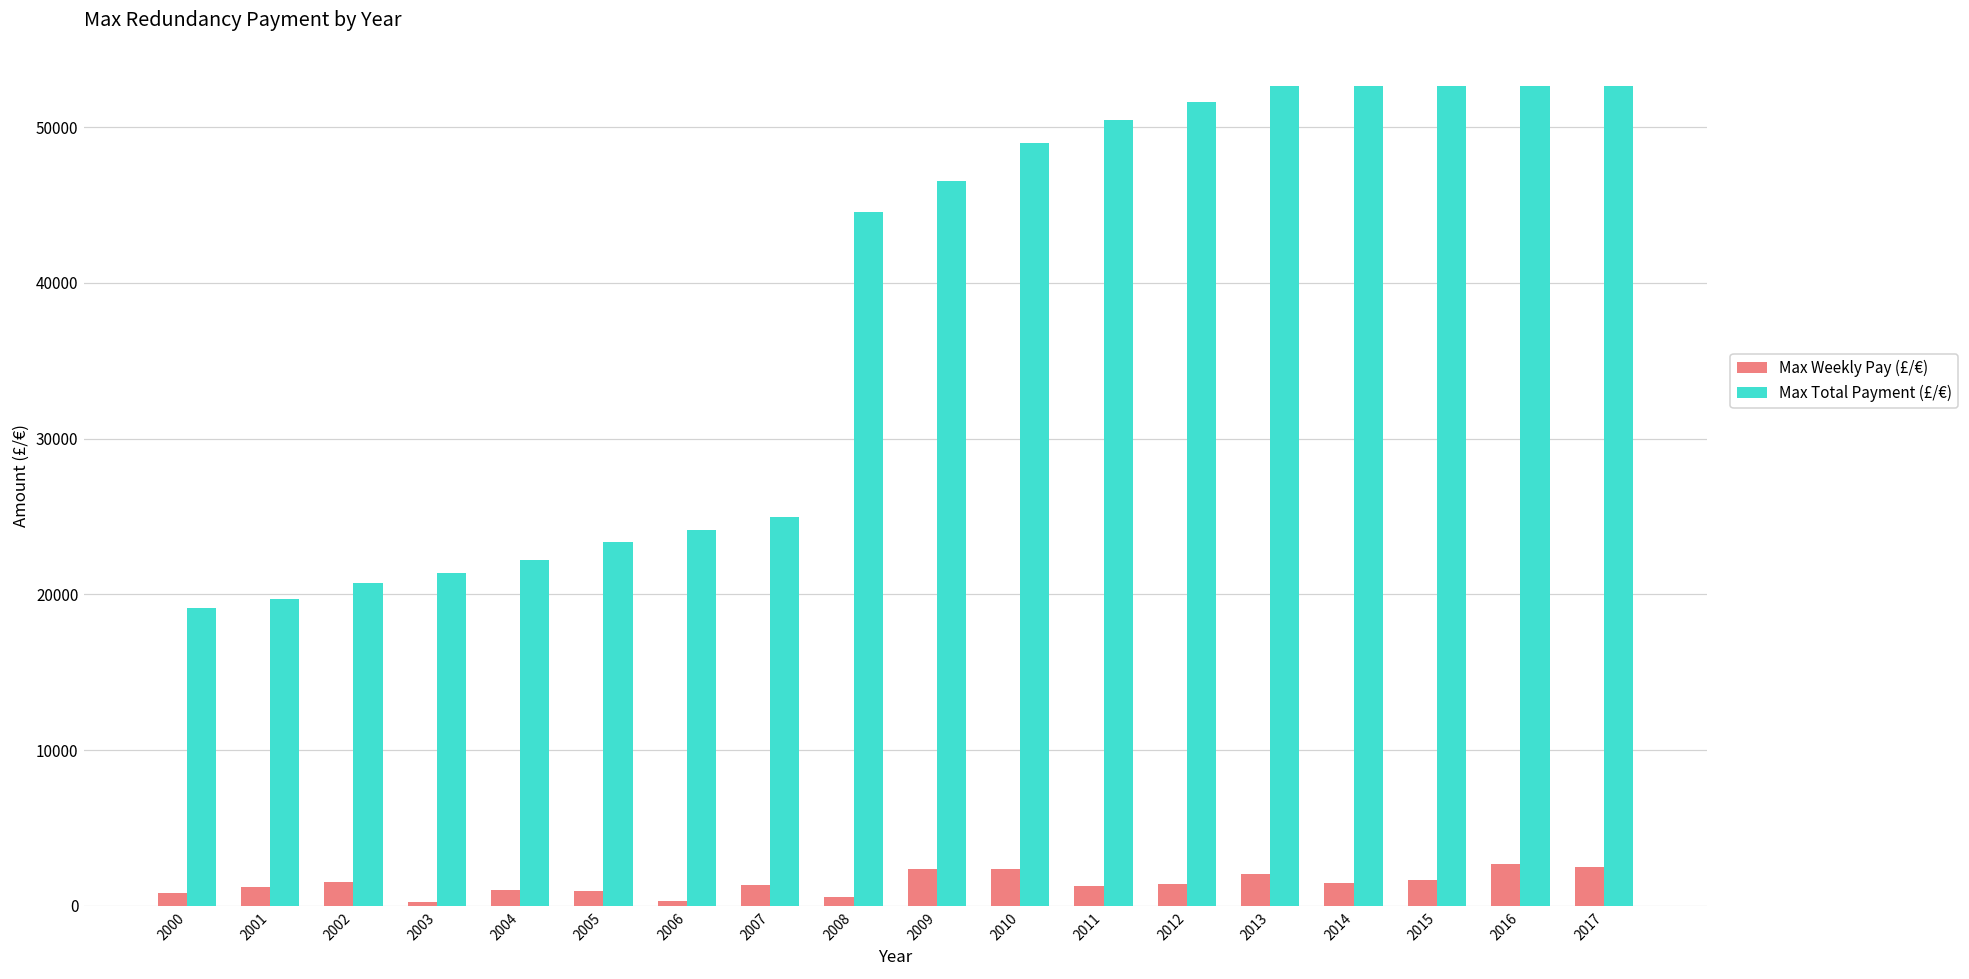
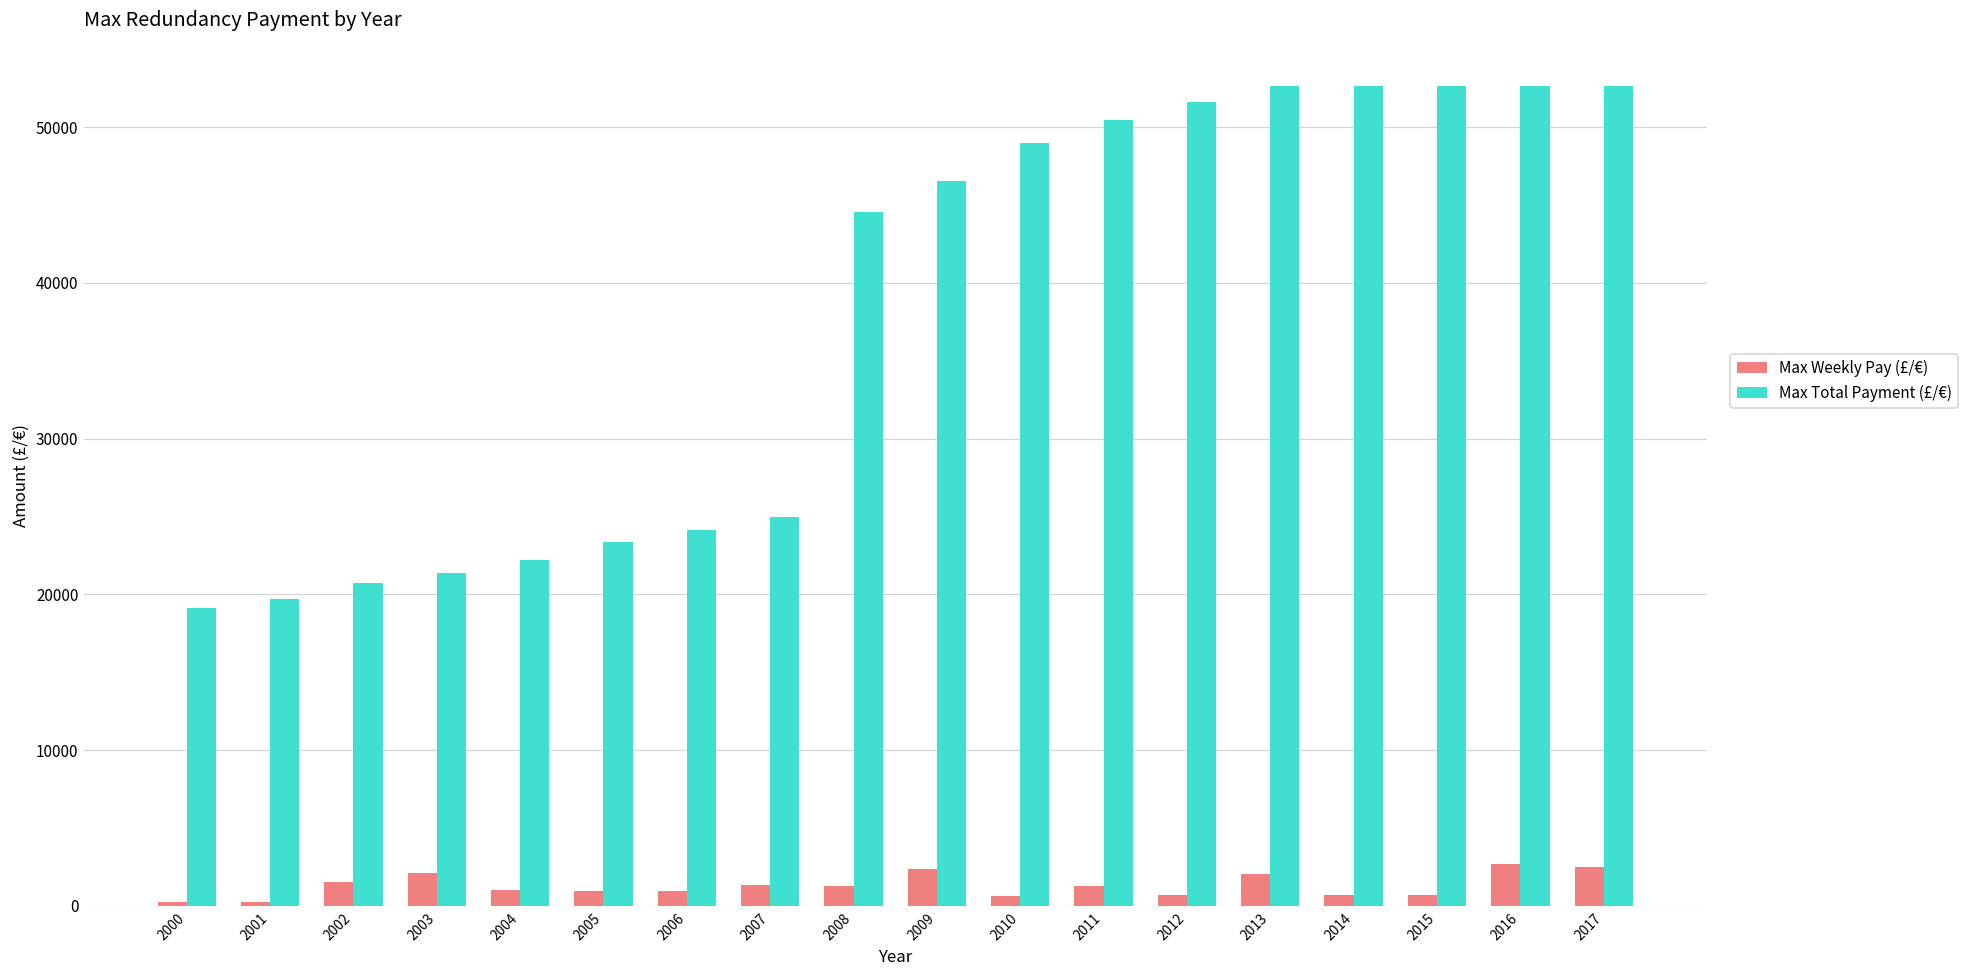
  {
    "Max Weekly Pay (£/€)": {
-     "2000": 800,
-     "2001": 1200,
+     "2000": 300,
+     "2001": 300,
      "2002": 1500,
-     "2003": 300,
+     "2003": 2100,
      "2004": 1000,
      "2005": 1000,
-     "2006": 300,
+     "2006": 900,
      "2007": 1300,
-     "2008": 600,
+     "2008": 1300,
      "2009": 2400,
-     "2010": 2400,
+     "2010": 600,
      "2011": 1300,
-     "2012": 1400,
+     "2012": 700,
      "2013": 2100,
-     "2014": 1400,
-     "2015": 1600,
+     "2014": 700,
+     "2015": 700,
      "2016": 2700,
      "2017": 2500
    },
    "Max Total Payment (£/€)": {
      "2000": 19100,
      "2001": 19700,
      "2002": 20800,
      "2003": 21400,
      "2004": 22200,
      "2005": 23400,
      "2006": 24100,
      "2007": 25000,
      "2008": 44500,
      "2009": 46500,
      "2010": 49000,
      "2011": 50400,
      "2012": 51600,
      "2013": 52700,
      "2014": 52700,
      "2015": 52700,
      "2016": 52700,
      "2017": 52700
    }
  }
